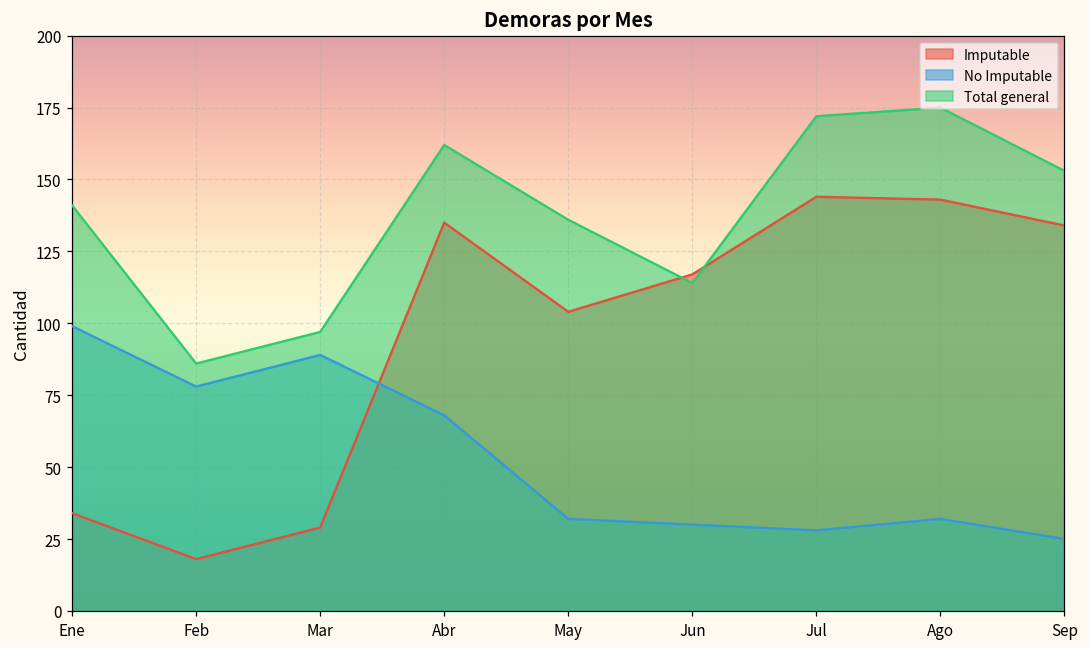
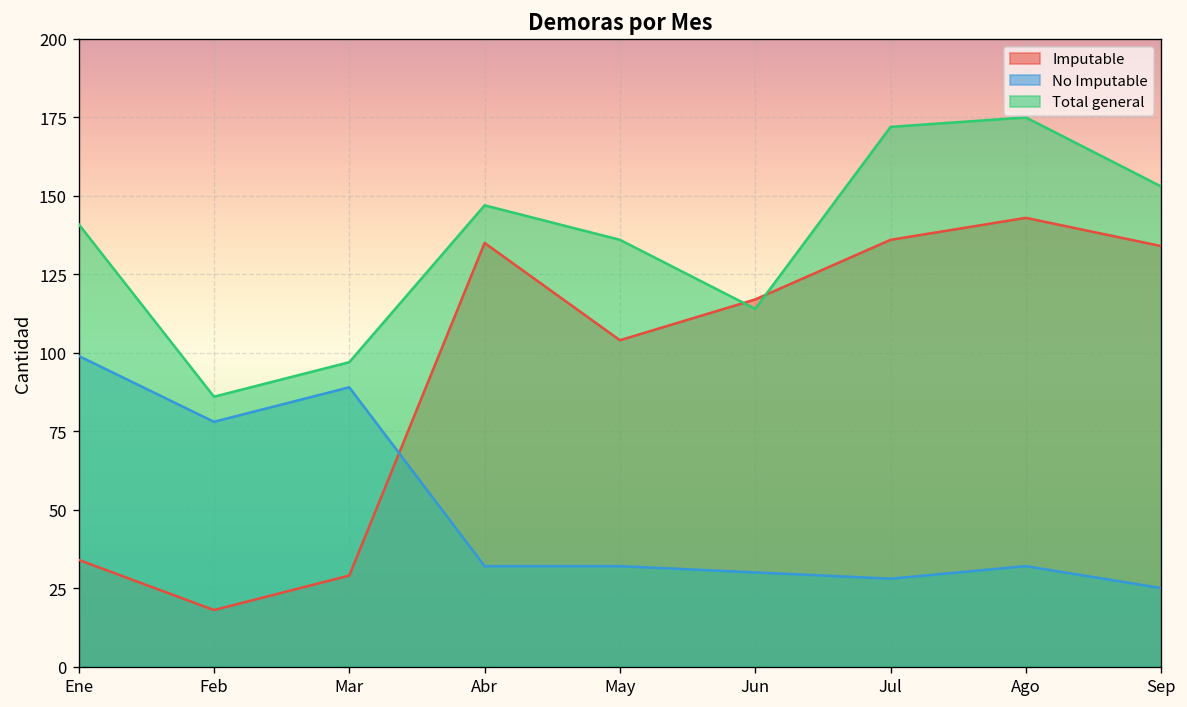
  {
    "Imputable": {
      "Ene": 34,
      "Feb": 18,
      "Mar": 29,
      "Abr": 135,
      "May": 104,
      "Jun": 117,
-     "Jul": 144,
+     "Jul": 136,
      "Ago": 143,
      "Sep": 134
    },
    "No Imputable": {
      "Ene": 99,
      "Feb": 78,
      "Mar": 89,
-     "Abr": 68,
+     "Abr": 32,
      "May": 32,
      "Jun": 30,
      "Jul": 28,
      "Ago": 32,
      "Sep": 25
    },
    "Total general": {
      "Ene": 141,
      "Feb": 86,
      "Mar": 97,
-     "Abr": 162,
+     "Abr": 147,
      "May": 136,
      "Jun": 114,
      "Jul": 172,
      "Sep": 153
    }
  }
